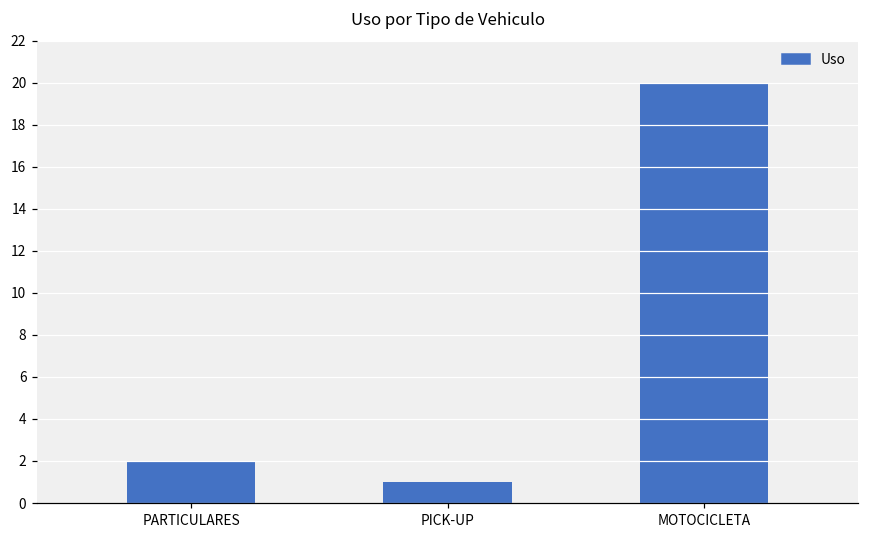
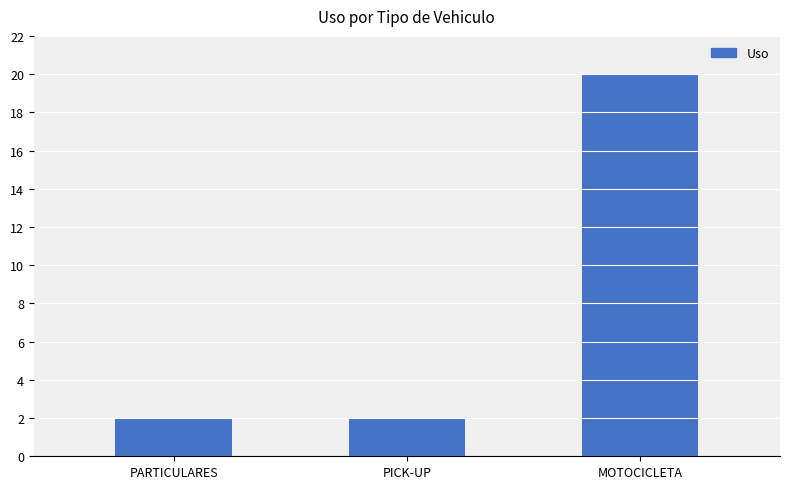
  {
    "PARTICULARES": 2,
-   "PICK-UP": 1,
+   "PICK-UP": 2,
    "MOTOCICLETA": 20
  }
